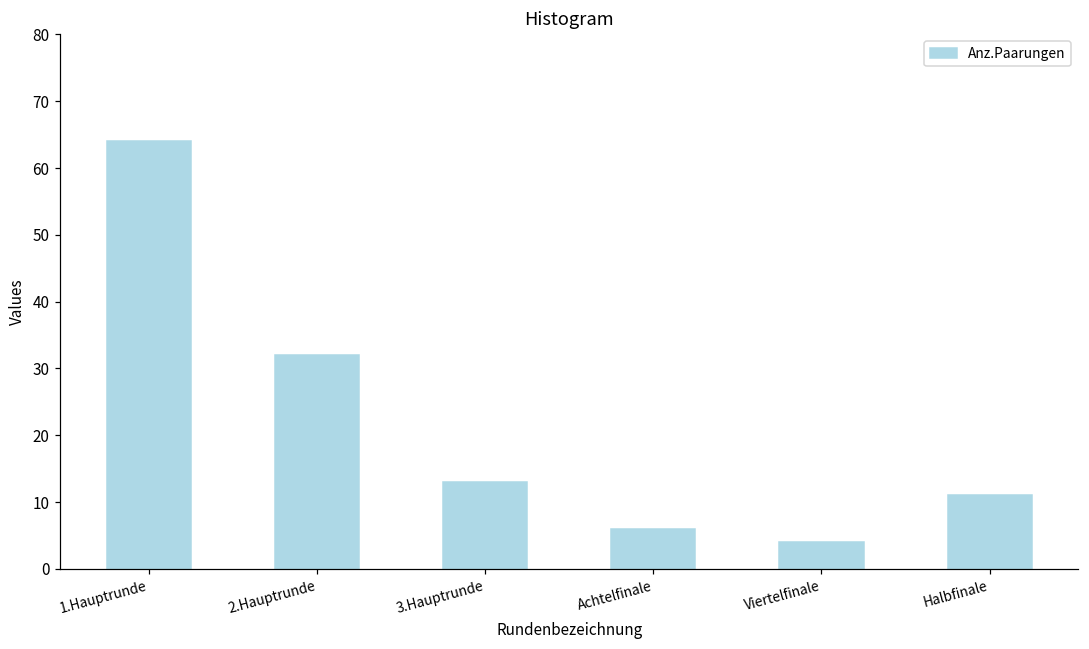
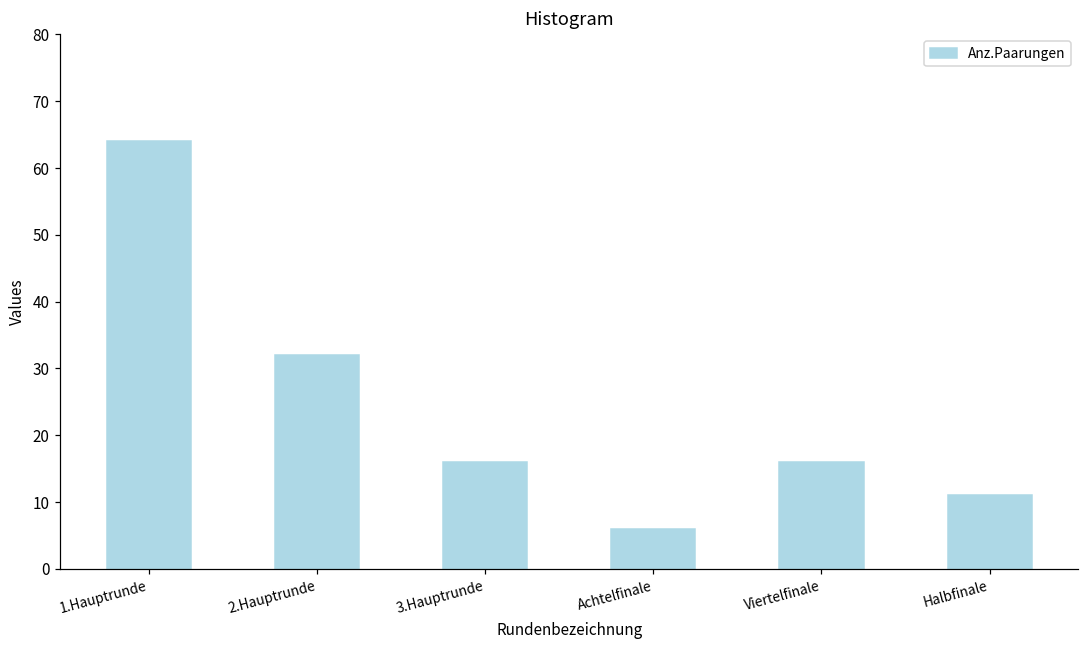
  {
    "1.Hauptrunde": 64,
    "2.Hauptrunde": 32,
-   "3.Hauptrunde": 13,
+   "3.Hauptrunde": 16,
    "Achtelfinale": 6,
-   "Viertelfinale": 4,
+   "Viertelfinale": 16,
    "Halbfinale": 11
  }
